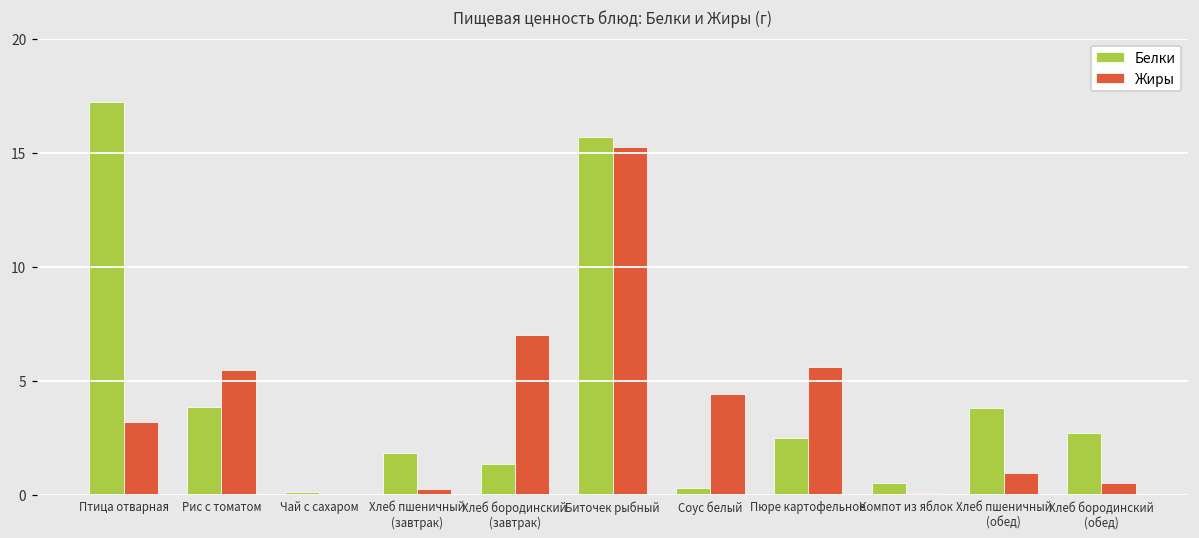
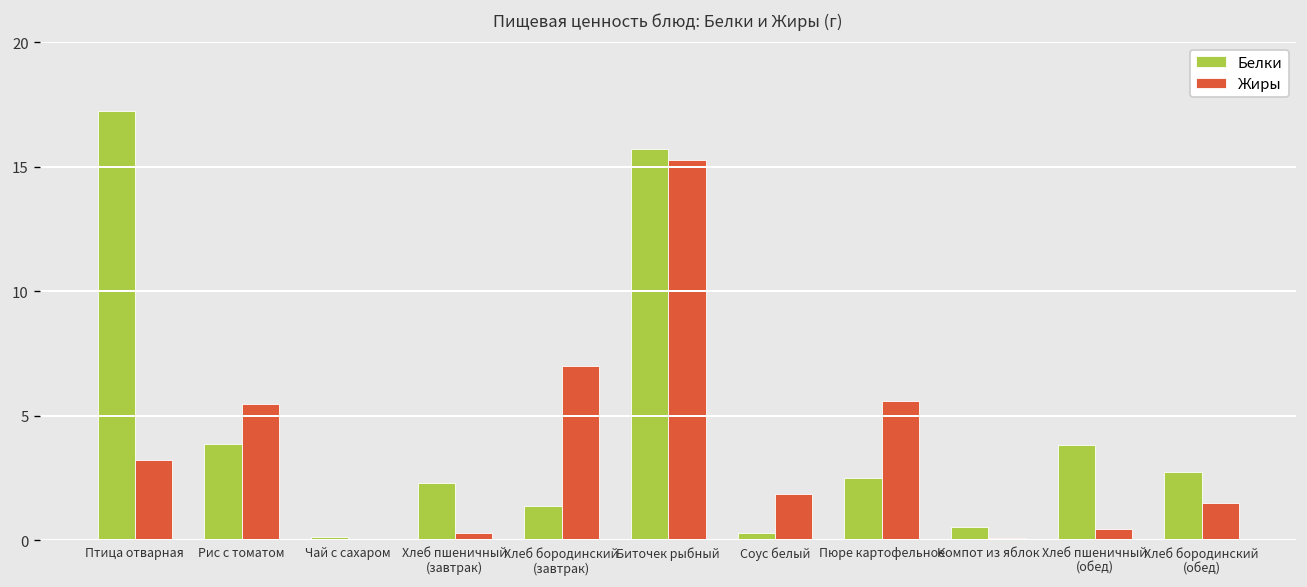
  {
    "Белки": {
      "Птица отварная": 17.2,
      "Рис с томатом": 3.9,
-     "Хлеб пшеничный (завтрак)": 1.9,
+     "Хлеб пшеничный (завтрак)": 2.3,
      "Хлеб бородинский (завтрак)": 1.4,
      "Биточек рыбный": 15.7,
      "Соус белый": 0.3,
      "Пюре картофельное": 2.5,
      "Компот из яблок": 0.5,
      "Хлеб пшеничный (обед)": 3.8,
      "Хлеб бородинский (обед)": 2.7
    },
    "Жиры": {
      "Птица отварная": 3.2,
      "Рис с томатом": 5.5,
      "Хлеб пшеничный (завтрак)": 0.3,
      "Хлеб бородинский (завтрак)": 7.0,
      "Биточек рыбный": 15.3,
-     "Соус белый": 4.4,
+     "Соус белый": 1.8,
      "Пюре картофельное": 5.6,
-     "Хлеб пшеничный (обед)": 1.0,
-     "Хлеб бородинский (обед)": 0.5
+     "Хлеб пшеничный (обед)": 0.5,
+     "Хлеб бородинский (обед)": 1.5
    }
  }
